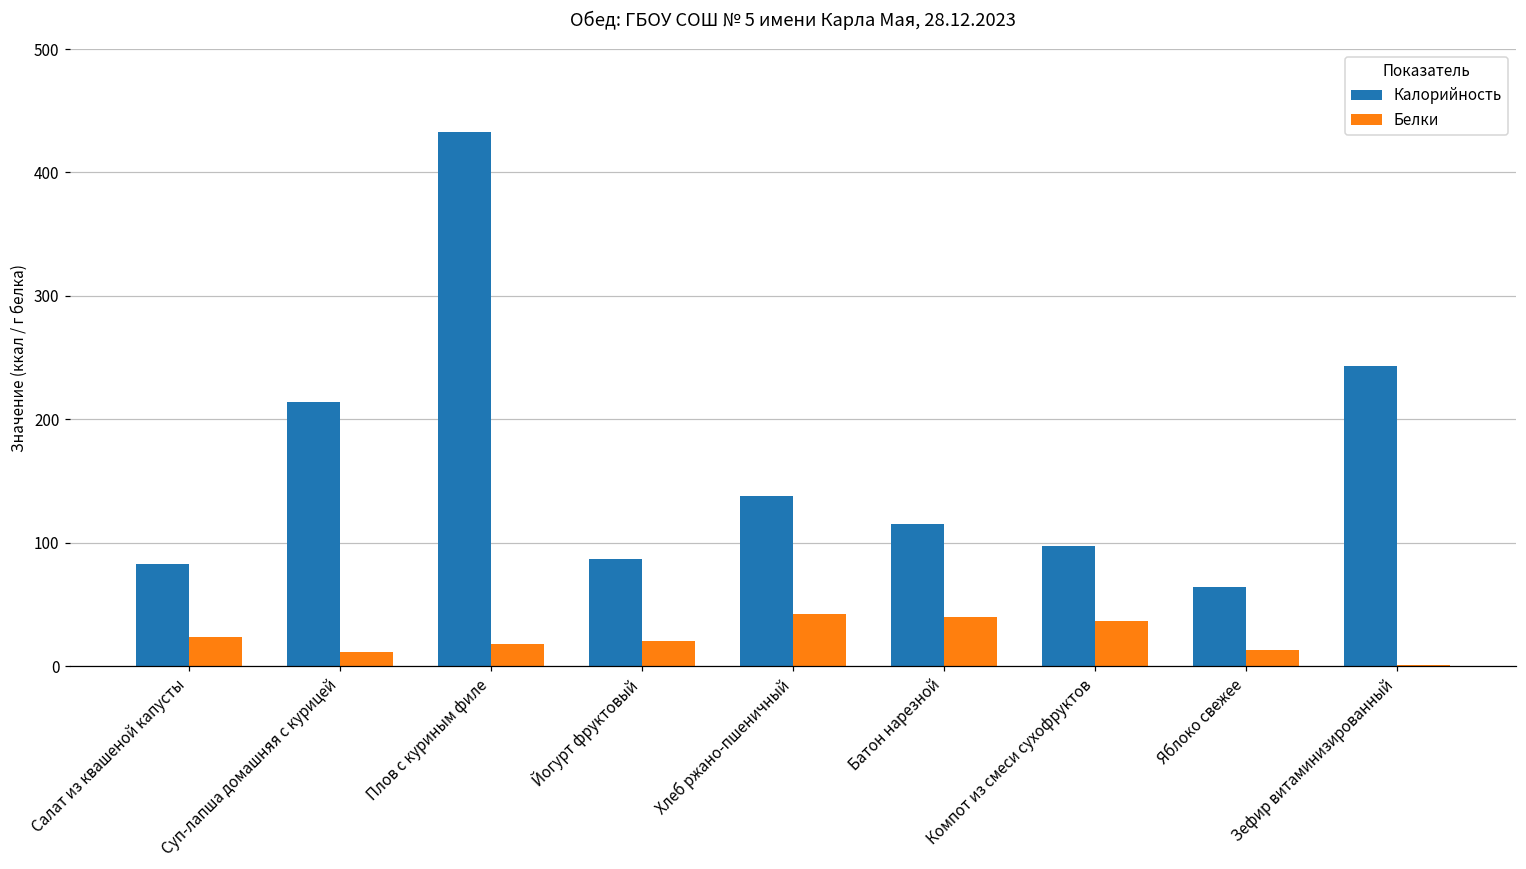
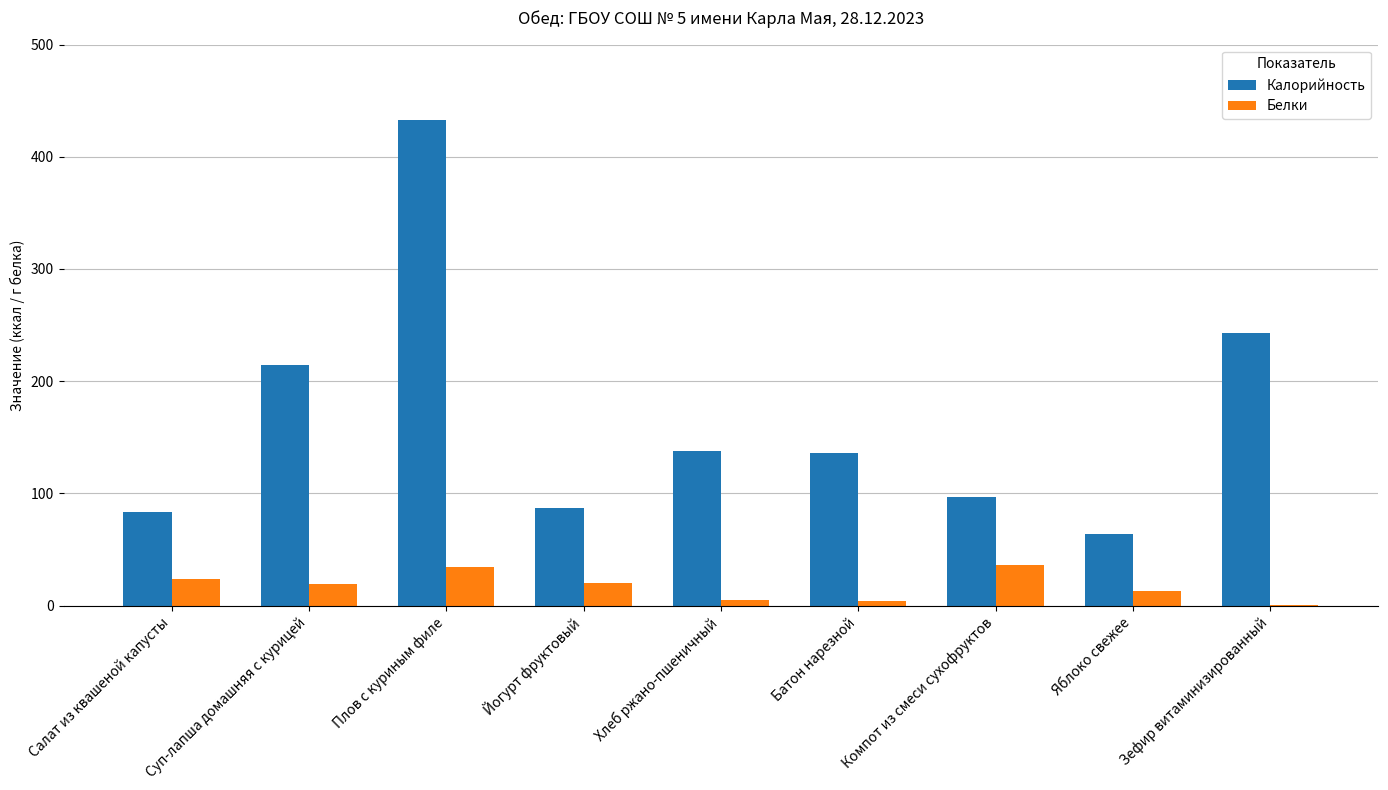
  {
    "Калорийность": {
      "Салат из квашеной капусты": 83,
      "Суп-лапша домашняя с курицей": 214,
      "Плов с куриным филе": 433,
      "Йогурт фруктовый": 87,
      "Хлеб ржано-пшеничный": 138,
-     "Батон нарезной": 115,
+     "Батон нарезной": 136,
      "Компот из смеси сухофруктов": 97,
      "Яблоко свежее": 64,
      "Зефир витаминизированный": 243
    },
    "Белки": {
      "Салат из квашеной капусты": 23,
-     "Суп-лапша домашняя с курицей": 11,
-     "Плов с куриным филе": 18,
+     "Суп-лапша домашняя с курицей": 19,
+     "Плов с куриным филе": 34,
      "Йогурт фруктовый": 20,
-     "Хлеб ржано-пшеничный": 42,
-     "Батон нарезной": 40,
+     "Хлеб ржано-пшеничный": 5,
+     "Батон нарезной": 4,
      "Компот из смеси сухофруктов": 37,
      "Яблоко свежее": 13
    }
  }
